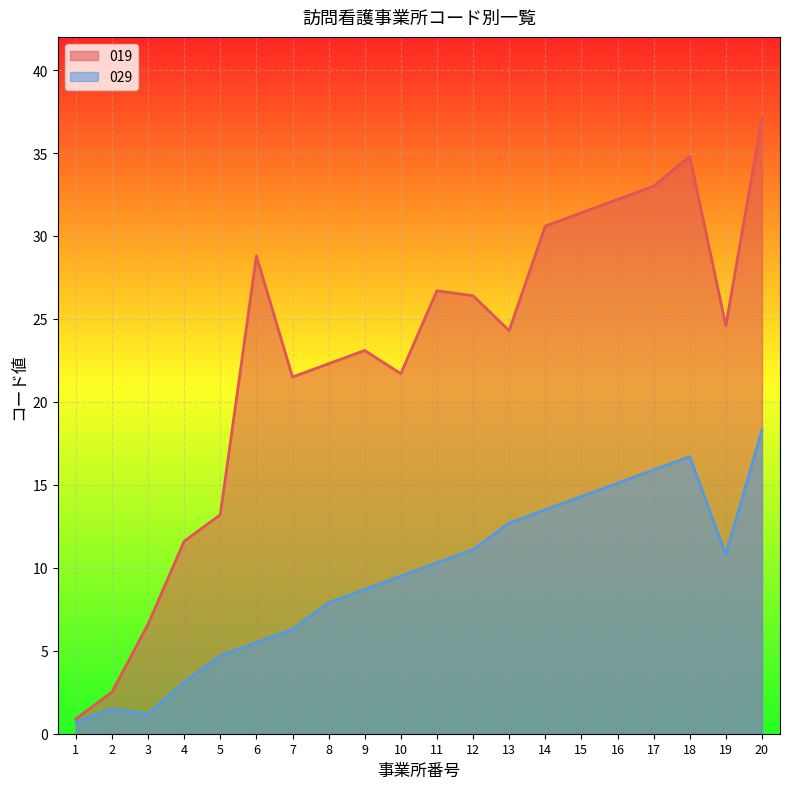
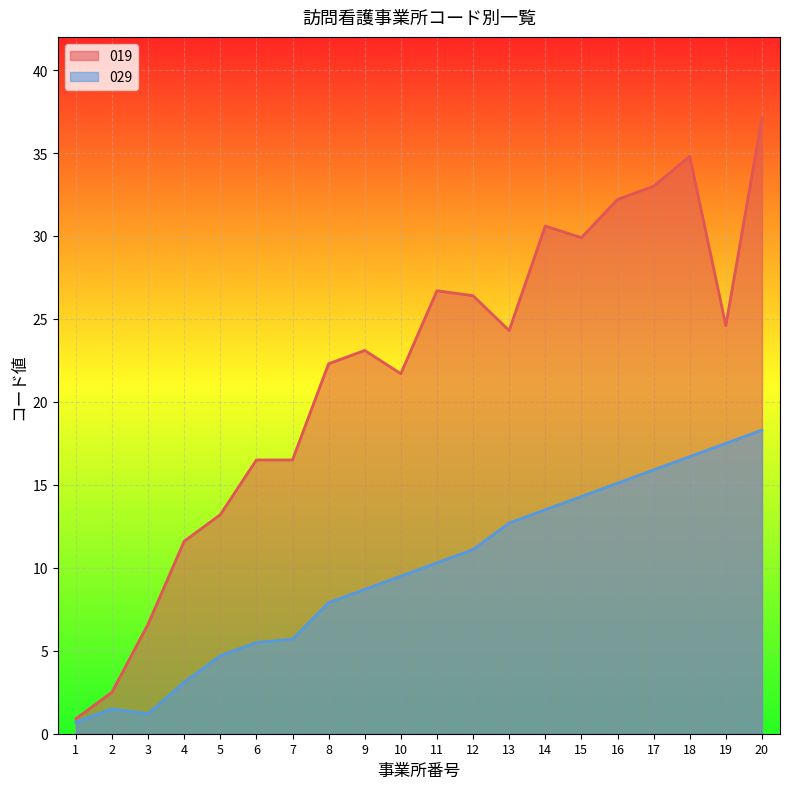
  {
    "019": {
      "1": 0.9,
      "2": 2.5,
      "3": 6.6,
      "4": 11.6,
      "5": 13.2,
-     "6": 28.8,
-     "7": 21.5,
+     "6": 16.5,
+     "7": 16.5,
      "8": 22.3,
      "9": 23.1,
      "10": 21.7,
      "11": 26.7,
      "12": 26.4,
      "13": 24.3,
      "14": 30.6,
-     "15": 31.4,
+     "15": 29.9,
      "16": 32.2,
      "17": 33.0,
      "18": 34.8,
      "19": 24.6,
      "20": 37.1
    },
    "029": {
      "1": 0.7,
      "2": 1.5,
      "3": 1.2,
      "4": 3.1,
      "5": 4.7,
      "6": 5.5,
-     "7": 6.3,
+     "7": 5.7,
      "8": 7.9,
      "9": 8.7,
      "10": 9.5,
      "11": 10.3,
      "12": 11.1,
      "13": 12.7,
      "14": 13.5,
      "15": 14.3,
      "16": 15.1,
      "17": 15.9,
      "18": 16.7,
-     "19": 10.8,
+     "19": 17.5,
      "20": 18.3
    }
  }
